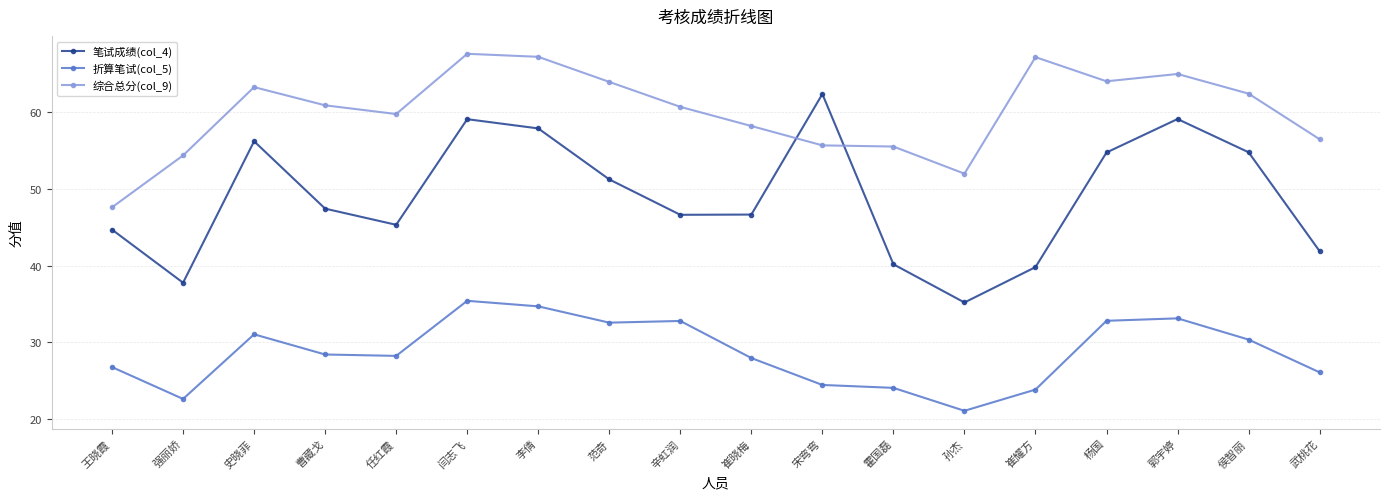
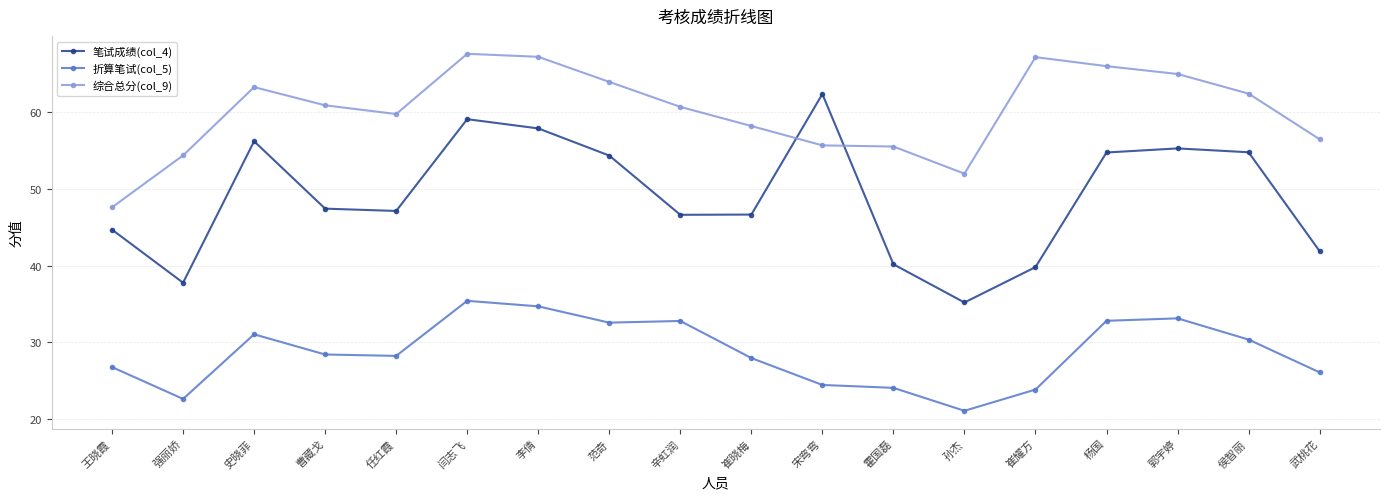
  {
    "笔试成绩(col_4)": {
      "王晓霞": 45,
      "强丽娇": 38,
      "史晓菲": 56,
      "曹藏戈": 47,
-     "任红霞": 45,
+     "任红霞": 47,
      "闫志飞": 59,
      "李倩": 58,
-     "范奇": 51,
+     "范奇": 54,
      "辛虹润": 47,
      "崔晓梅": 47,
      "宋弯弯": 62,
      "霍国磊": 40,
      "孙杰": 35,
      "崔耀方": 40,
      "杨国": 55,
-     "郭宇婷": 59,
+     "郭宇婷": 55,
      "侯智丽": 55,
      "武桃花": 42
    },
    "折算笔试(col_5)": {
      "王晓霞": 27,
      "强丽娇": 23,
      "史晓菲": 31,
      "曹藏戈": 28,
      "任红霞": 28,
      "闫志飞": 35,
      "李倩": 35,
      "范奇": 33,
      "辛虹润": 33,
      "崔晓梅": 28,
      "宋弯弯": 24,
      "霍国磊": 24,
      "孙杰": 21,
      "崔耀方": 24,
      "杨国": 33,
      "郭宇婷": 33,
      "侯智丽": 30,
      "武桃花": 26
    },
    "综合总分(col_9)": {
      "王晓霞": 48,
      "强丽娇": 54,
      "史晓菲": 63,
      "曹藏戈": 61,
      "任红霞": 60,
      "闫志飞": 68,
      "李倩": 67,
      "范奇": 64,
      "辛虹润": 61,
      "崔晓梅": 58,
      "宋弯弯": 56,
      "霍国磊": 55,
      "孙杰": 52,
      "崔耀方": 67,
-     "杨国": 64,
+     "杨国": 66,
      "郭宇婷": 65,
      "侯智丽": 62,
      "武桃花": 56
    }
  }
